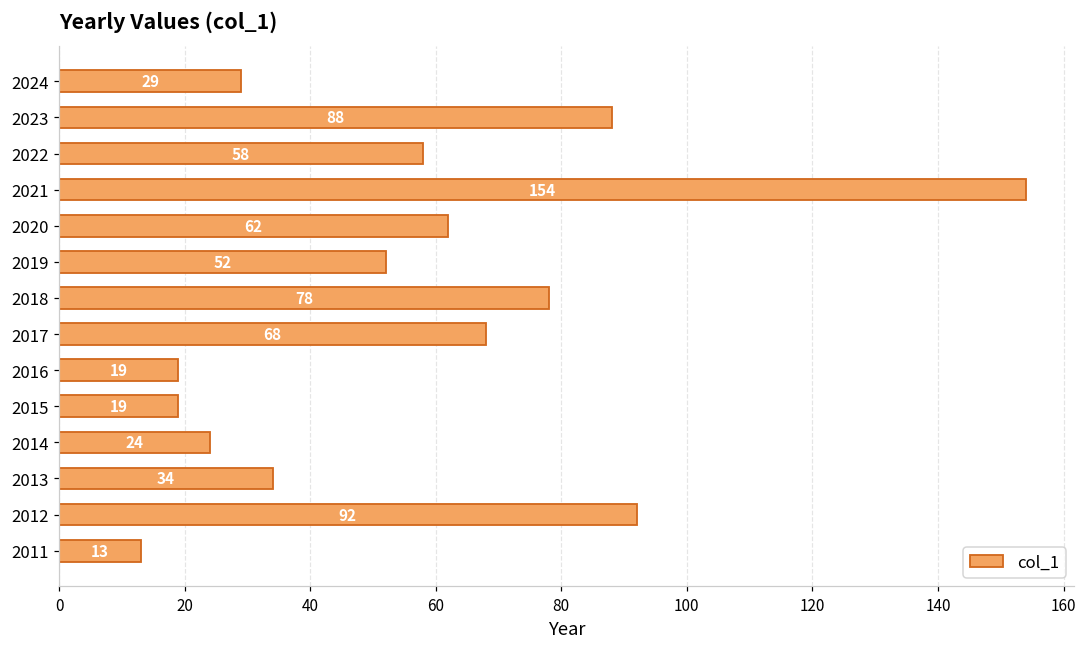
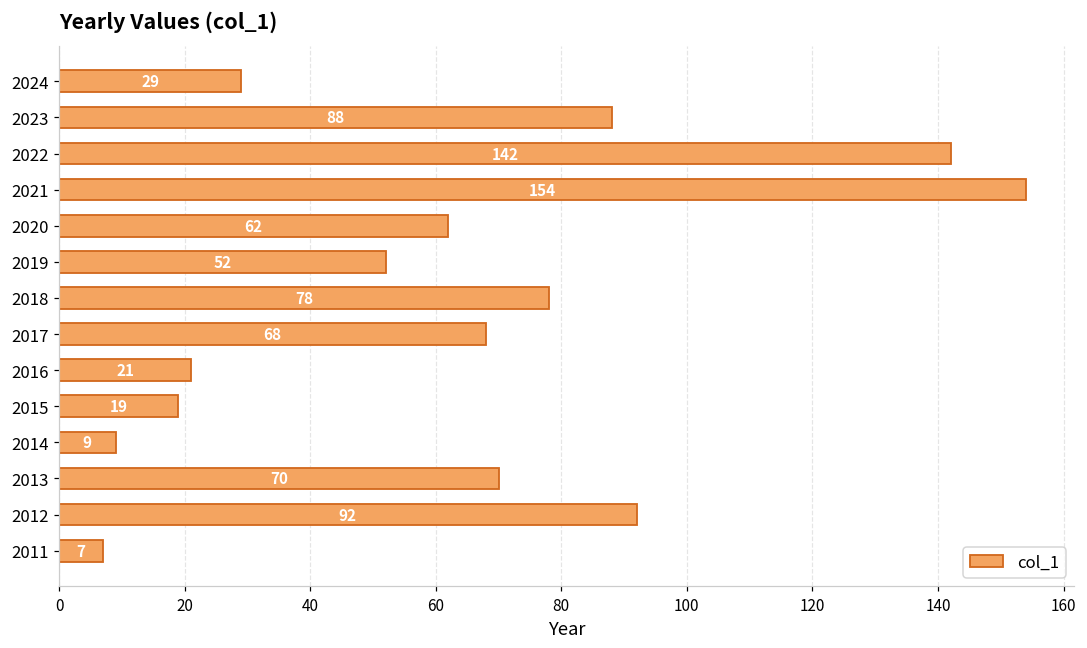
  {
    "2024": 29,
    "2023": 88,
-   "2022": 58,
+   "2022": 142,
    "2021": 154,
    "2020": 62,
    "2019": 52,
    "2018": 78,
    "2017": 68,
-   "2016": 19,
+   "2016": 21,
    "2015": 19,
-   "2014": 24,
-   "2013": 34,
+   "2014": 9,
+   "2013": 70,
    "2012": 92,
-   "2011": 13
+   "2011": 7
  }
